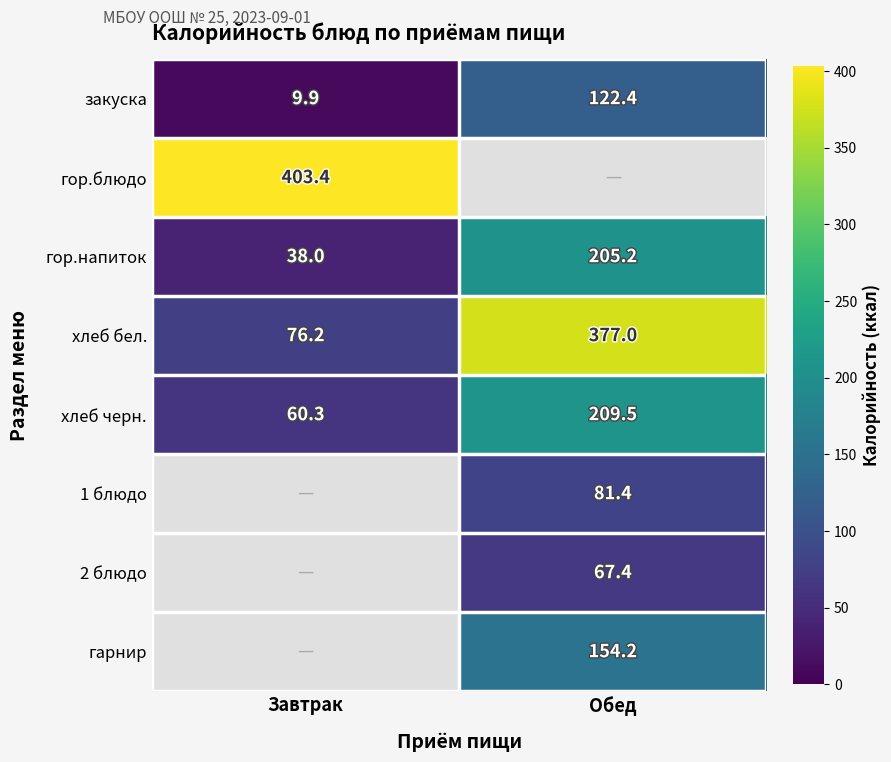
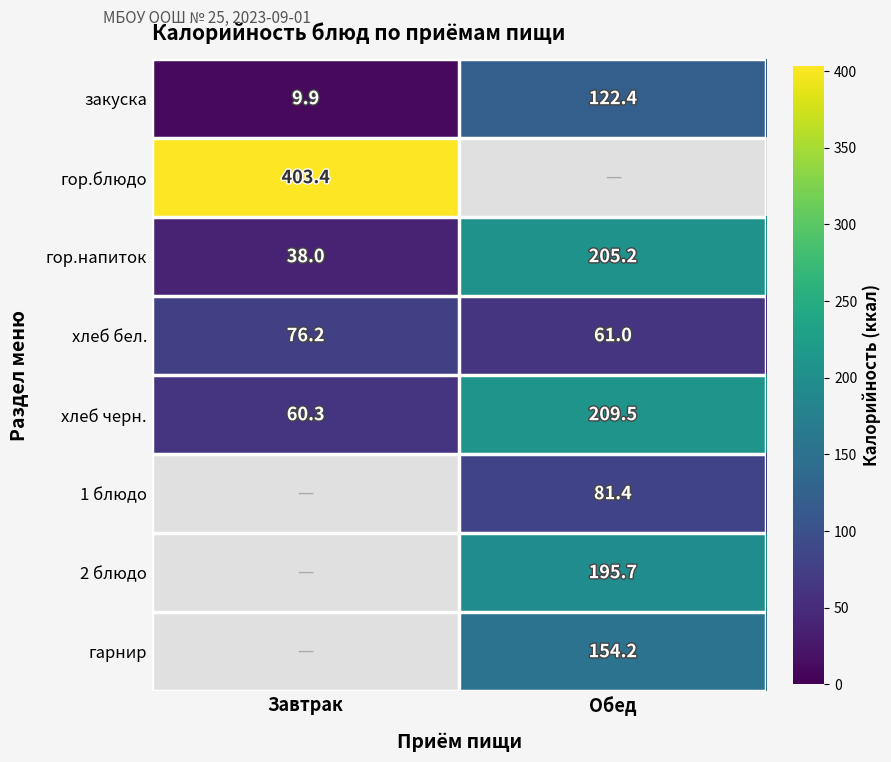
  {
    "закуска": {
      "Завтрак": 9.9,
      "Обед": 122.4
    },
    "гор.блюдо": {
      "Завтрак": 403.4
    },
    "гор.напиток": {
      "Завтрак": 38.0,
      "Обед": 205.2
    },
    "хлеб бел.": {
      "Завтрак": 76.2,
-     "Обед": 377.0
+     "Обед": 61.0
    },
    "хлеб черн.": {
      "Завтрак": 60.3,
      "Обед": 209.5
    },
    "1 блюдо": {
      "Обед": 81.4
    },
    "2 блюдо": {
-     "Обед": 67.4
+     "Обед": 195.7
    },
    "гарнир": {
      "Обед": 154.2
    }
  }
